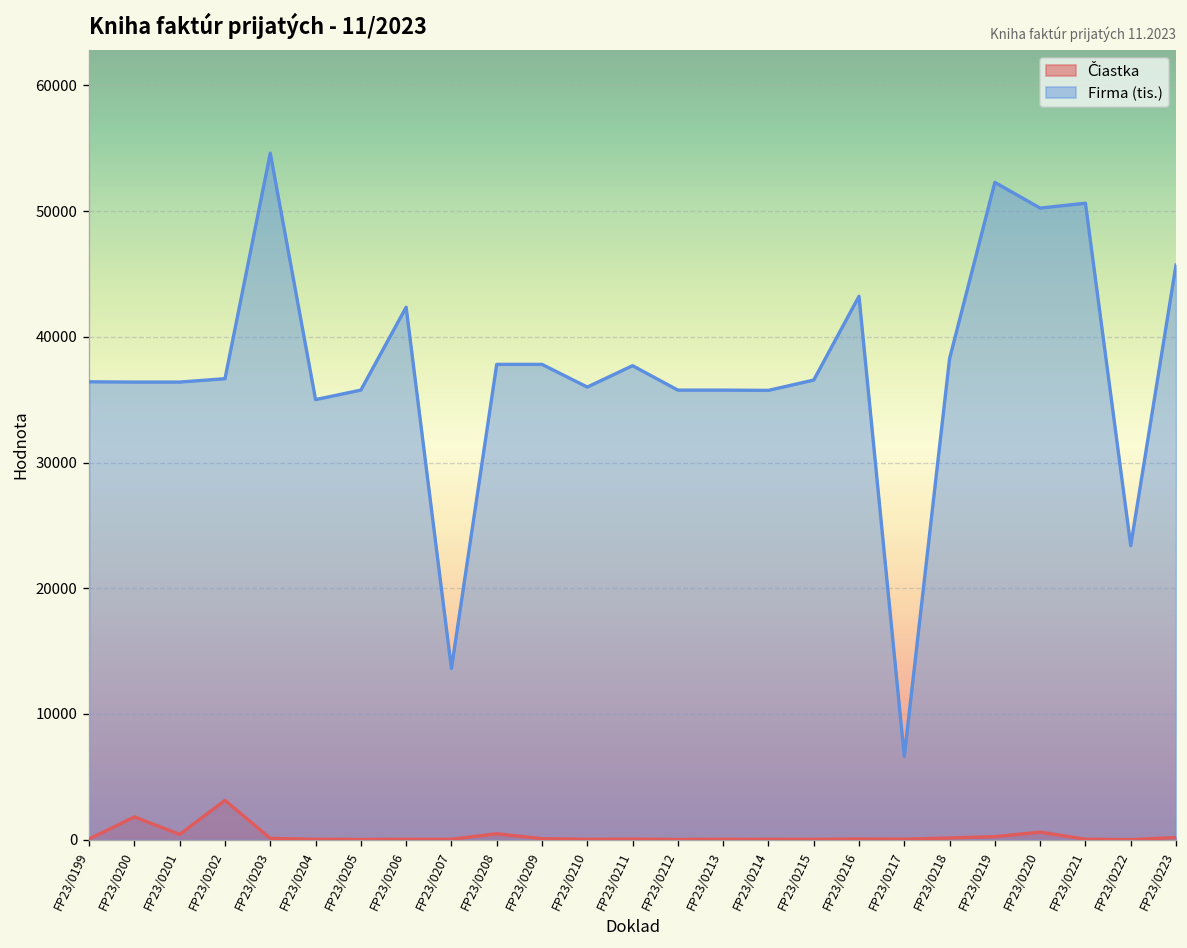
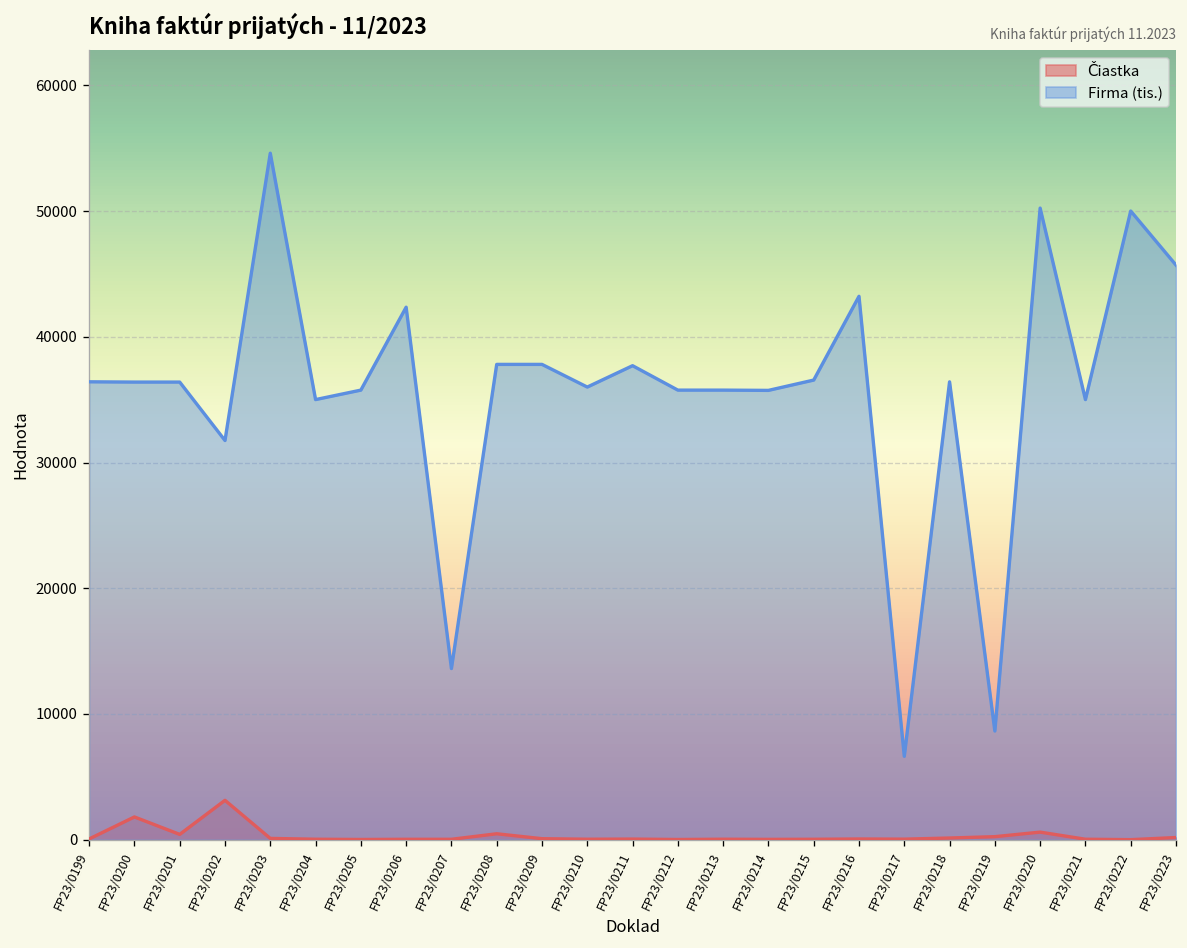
  {
    "Čiastka": {
      "FP23/0199": 100,
      "FP23/0200": 1800,
      "FP23/0201": 400,
      "FP23/0202": 3100,
      "FP23/0203": 100,
      "FP23/0204": 0,
      "FP23/0205": 0,
      "FP23/0206": 0,
      "FP23/0207": 0,
      "FP23/0208": 500,
      "FP23/0209": 100,
      "FP23/0210": 0,
      "FP23/0211": 0,
      "FP23/0212": 0,
      "FP23/0213": 0,
      "FP23/0214": 0,
      "FP23/0215": 0,
      "FP23/0216": 100,
      "FP23/0217": 0,
      "FP23/0218": 100,
      "FP23/0219": 200,
      "FP23/0220": 600,
      "FP23/0221": 0,
      "FP23/0222": 0,
      "FP23/0223": 200
    },
    "Firma (tis.)": {
      "FP23/0199": 36400,
      "FP23/0200": 36400,
      "FP23/0201": 36400,
-     "FP23/0202": 36700,
+     "FP23/0202": 31800,
      "FP23/0203": 54600,
      "FP23/0204": 35000,
      "FP23/0205": 35800,
      "FP23/0206": 42400,
      "FP23/0207": 13600,
      "FP23/0208": 37800,
      "FP23/0209": 37800,
      "FP23/0210": 36000,
      "FP23/0211": 37700,
      "FP23/0212": 35800,
      "FP23/0213": 35800,
      "FP23/0214": 35700,
      "FP23/0215": 36600,
      "FP23/0216": 43200,
      "FP23/0217": 6600,
-     "FP23/0218": 38300,
-     "FP23/0219": 52300,
+     "FP23/0218": 36400,
+     "FP23/0219": 8600,
      "FP23/0220": 50200,
-     "FP23/0221": 50600,
-     "FP23/0222": 23400,
+     "FP23/0221": 35000,
+     "FP23/0222": 50000,
      "FP23/0223": 45700
    }
  }
